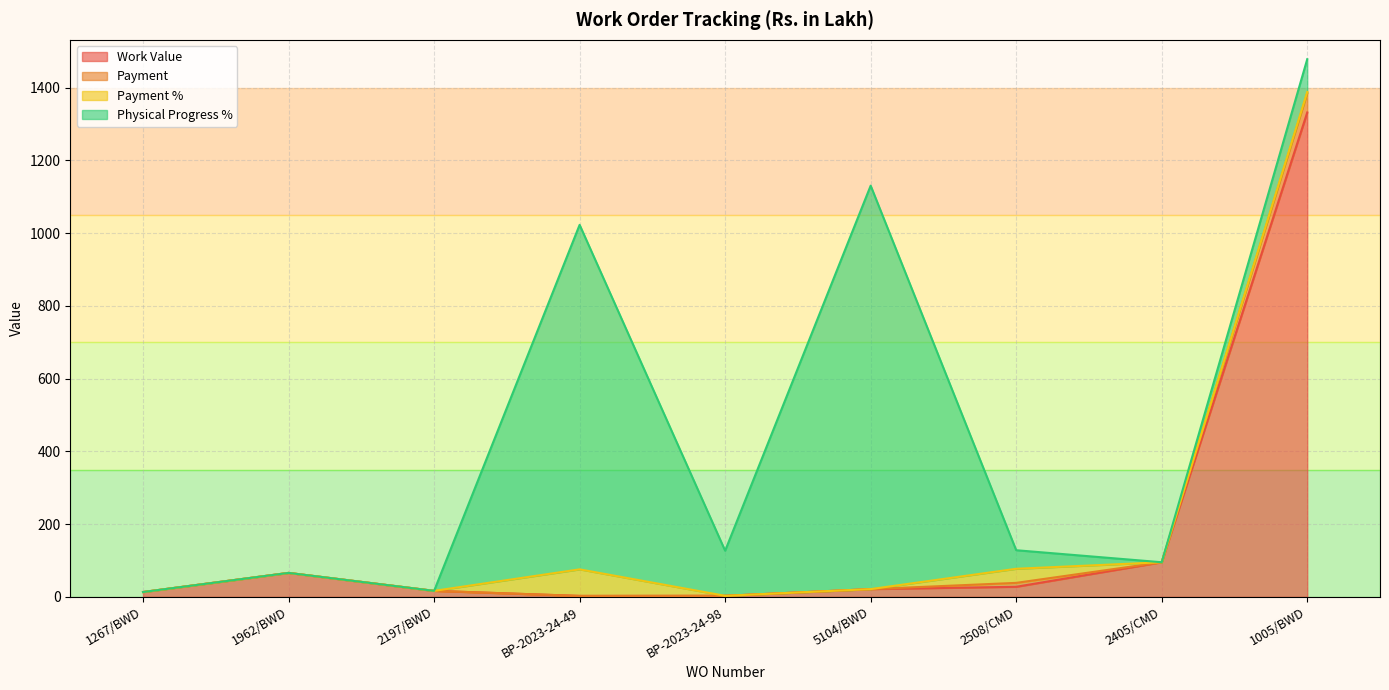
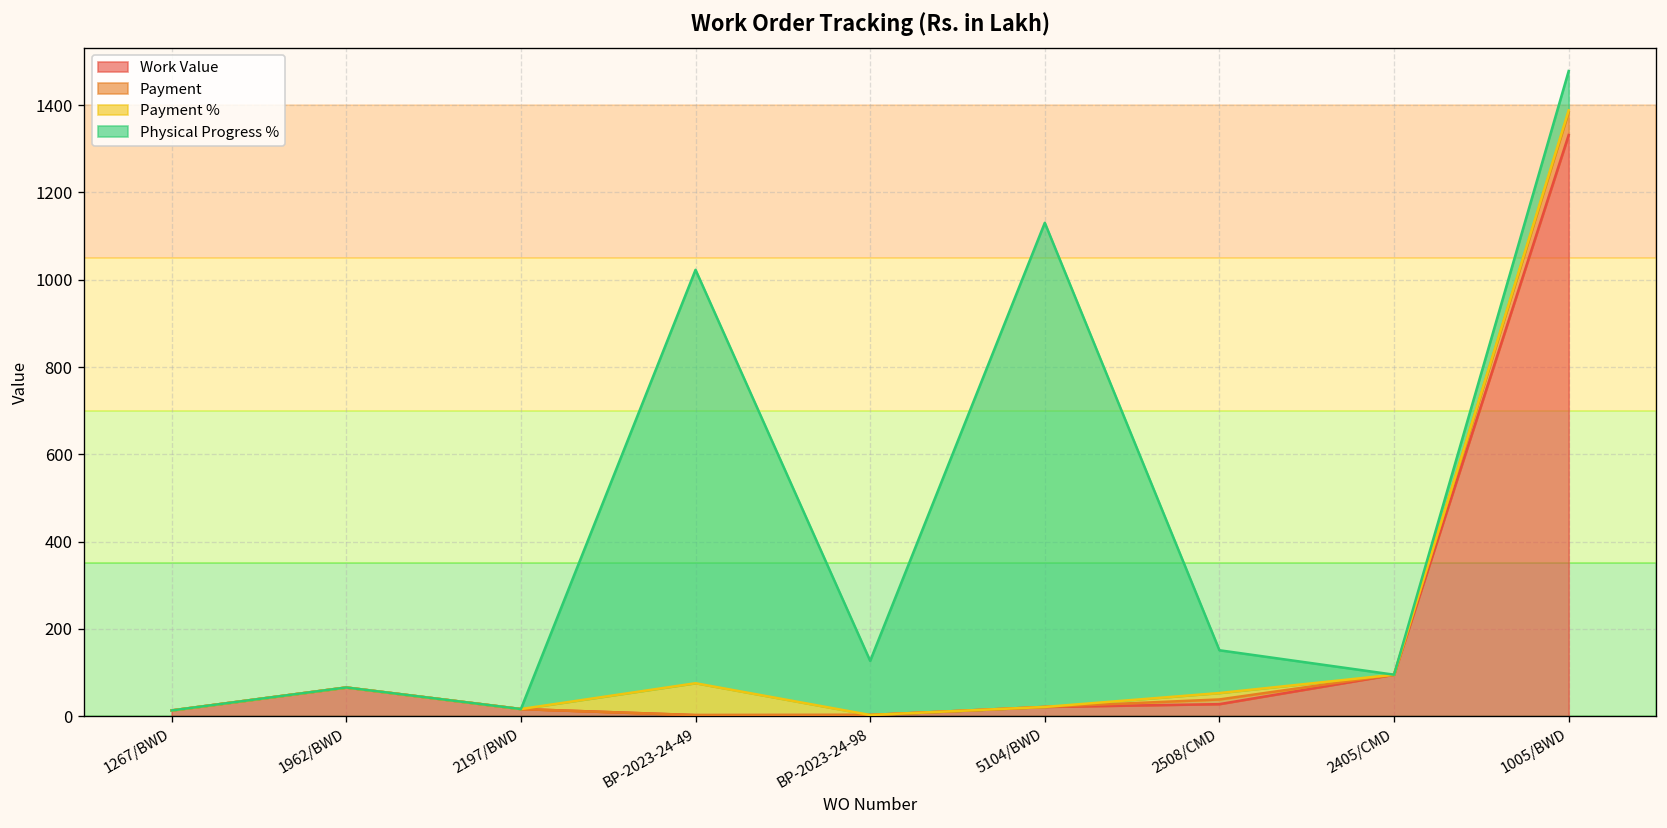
  {
    "Payment %": {
      "BP-2023-24-49": 70,
-     "2508/CMD": 40
+     "2508/CMD": 10
    },
    "Physical Progress %": {
      "BP-2023-24-49": 950,
      "BP-2023-24-98": 120,
      "5104/BWD": 1110,
-     "2508/CMD": 50,
+     "2508/CMD": 100,
      "1005/BWD": 90
    }
  }
